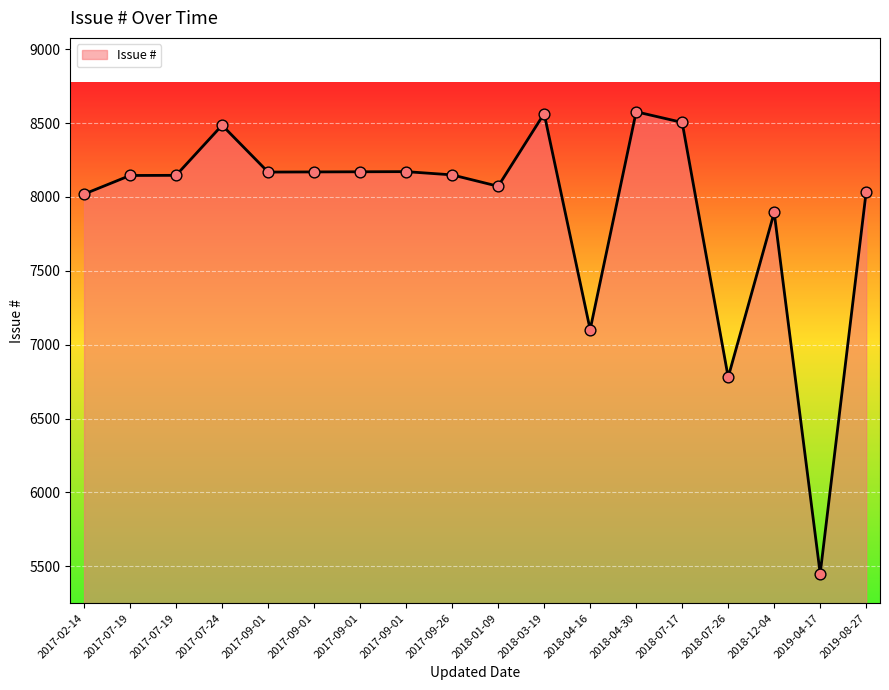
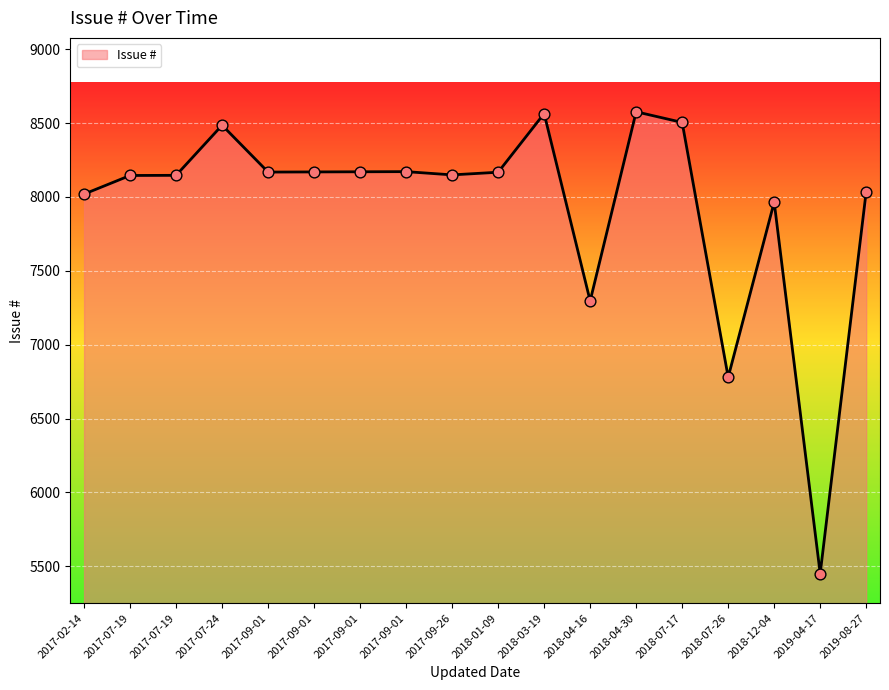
  {
    "2017-02-14": 8020,
    "2017-07-24": 8490,
    "2017-09-26": 8150,
-   "2018-01-09": 8070,
+   "2018-01-09": 8170,
    "2018-03-19": 8560,
-   "2018-04-16": 7100,
+   "2018-04-16": 7300,
    "2018-04-30": 8580,
    "2018-07-17": 8500,
    "2018-07-26": 6780,
-   "2018-12-04": 7900,
+   "2018-12-04": 7970,
    "2019-04-17": 5450,
    "2019-08-27": 8040
  }
